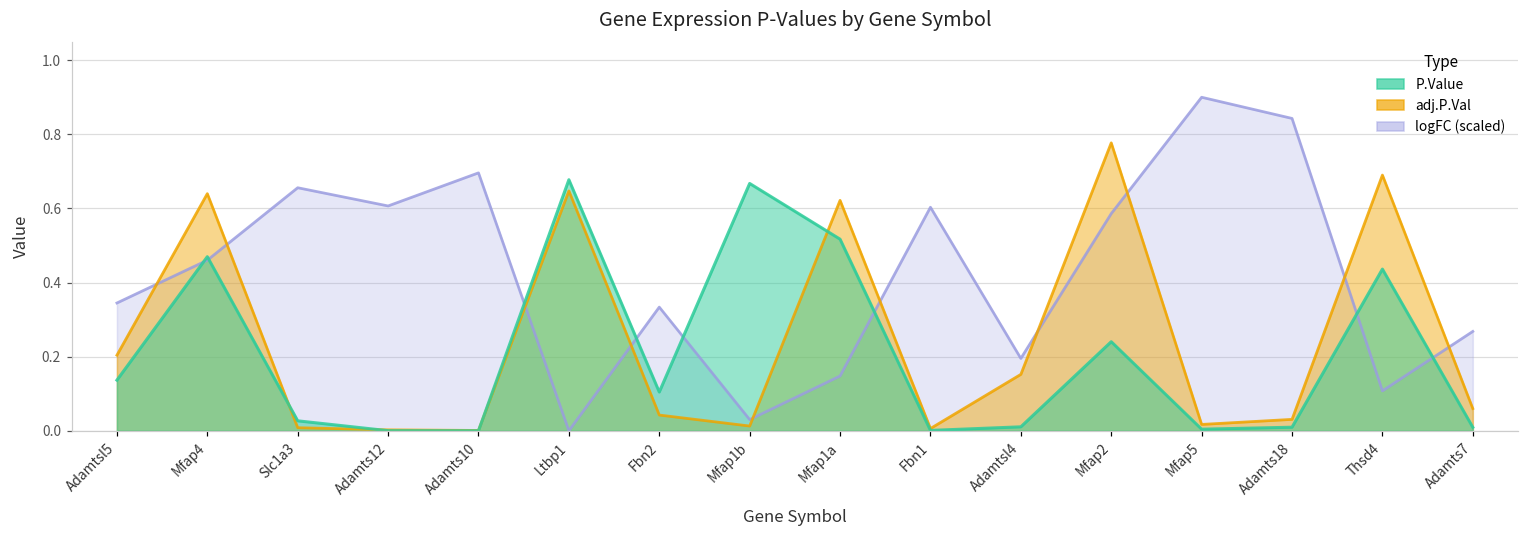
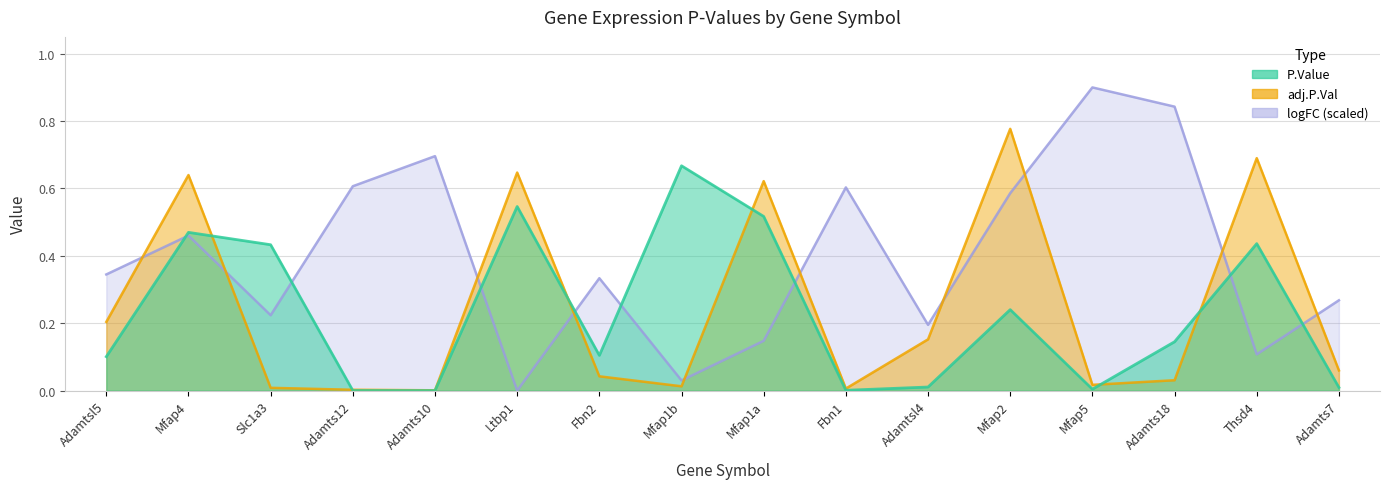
  {
    "logFC (scaled)": {
      "Adamtsl5": 0.34,
      "Mfap4": 0.46,
-     "Slc1a3": 0.66,
+     "Slc1a3": 0.22,
      "Adamts12": 0.61,
      "Adamts10": 0.70,
      "Ltbp1": 0.00,
      "Fbn2": 0.33,
      "Mfap1b": 0.03,
      "Mfap1a": 0.15,
      "Fbn1": 0.60,
      "Adamtsl4": 0.20,
      "Mfap2": 0.59,
      "Mfap5": 0.90,
      "Adamts18": 0.84,
      "Thsd4": 0.11,
      "Adamts7": 0.27
    },
    "adj.P.Val": {
      "Adamtsl5": 0.20,
      "Mfap4": 0.64,
      "Slc1a3": 0.01,
      "Ltbp1": 0.65,
      "Fbn2": 0.04,
      "Mfap1b": 0.01,
      "Mfap1a": 0.62,
      "Adamtsl4": 0.15,
      "Mfap2": 0.78,
      "Mfap5": 0.02,
      "Adamts18": 0.03,
      "Thsd4": 0.69,
      "Adamts7": 0.06
    },
    "P.Value": {
-     "Adamtsl5": 0.14,
+     "Adamtsl5": 0.10,
      "Mfap4": 0.47,
-     "Slc1a3": 0.03,
-     "Ltbp1": 0.68,
+     "Slc1a3": 0.43,
+     "Ltbp1": 0.55,
      "Fbn2": 0.10,
      "Mfap1b": 0.67,
      "Mfap1a": 0.52,
      "Adamtsl4": 0.01,
      "Mfap2": 0.24,
      "Mfap5": 0.00,
-     "Adamts18": 0.01,
+     "Adamts18": 0.15,
      "Thsd4": 0.44,
      "Adamts7": 0.01
    }
  }
